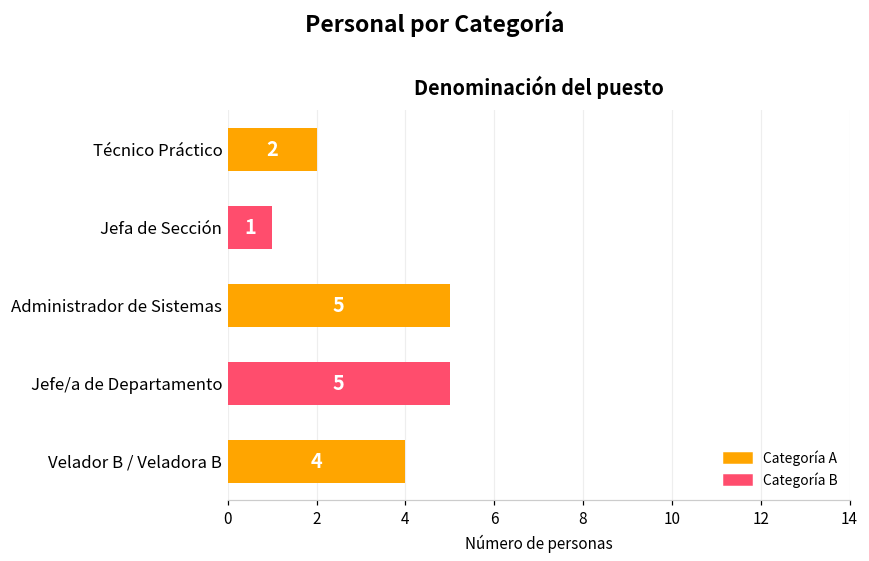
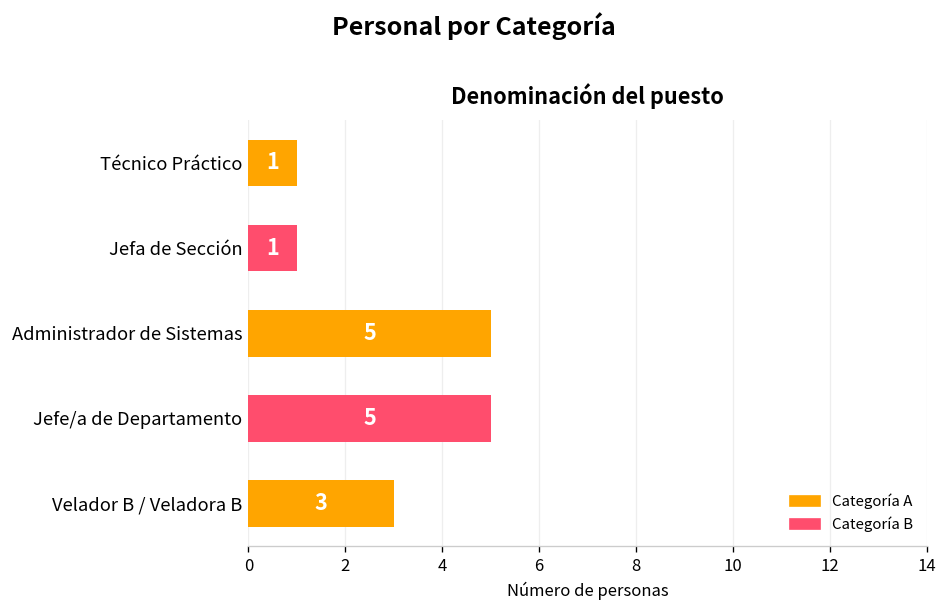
  {
-   "Técnico Práctico": 2,
+   "Técnico Práctico": 1,
    "Jefa de Sección": 1,
    "Administrador de Sistemas": 5,
    "Jefe/a de Departamento": 5,
-   "Velador B / Veladora B": 4
+   "Velador B / Veladora B": 3
  }
